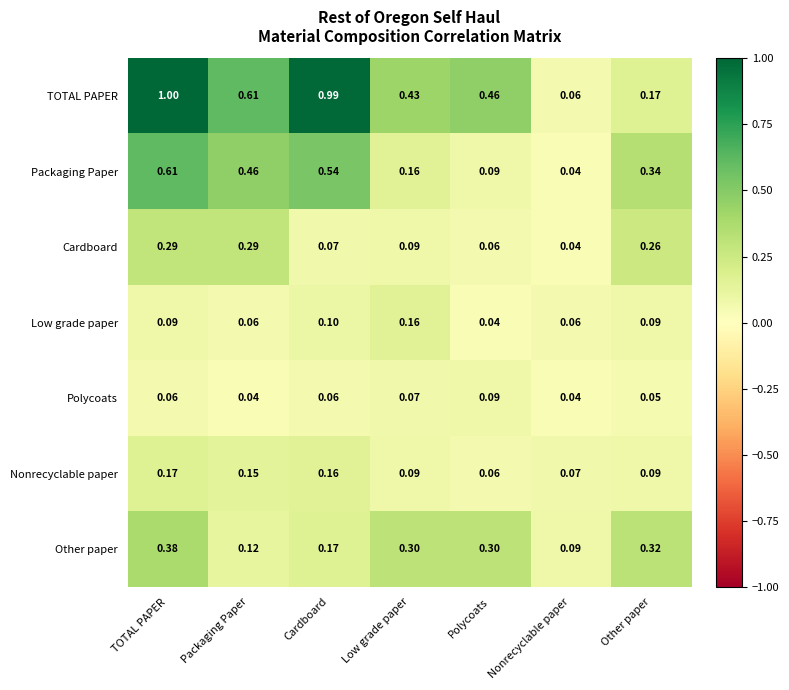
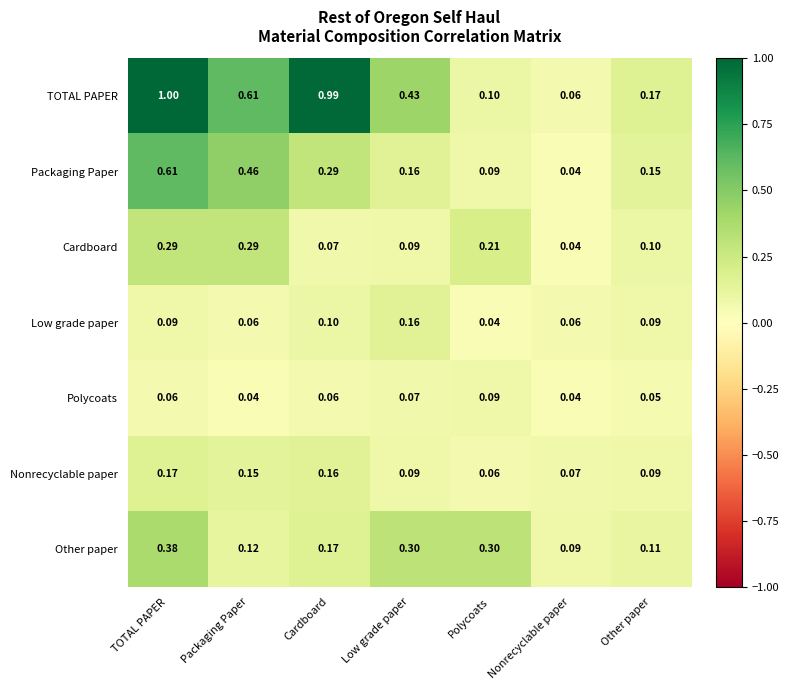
  {
    "TOTAL PAPER": {
      "TOTAL PAPER": 1.00,
      "Packaging Paper": 0.61,
      "Cardboard": 0.99,
      "Low grade paper": 0.43,
-     "Polycoats": 0.46,
+     "Polycoats": 0.10,
      "Nonrecyclable paper": 0.06,
      "Other paper": 0.17
    },
    "Packaging Paper": {
      "TOTAL PAPER": 0.61,
      "Packaging Paper": 0.46,
-     "Cardboard": 0.54,
+     "Cardboard": 0.29,
      "Low grade paper": 0.16,
      "Polycoats": 0.09,
      "Nonrecyclable paper": 0.04,
-     "Other paper": 0.34
+     "Other paper": 0.15
    },
    "Cardboard": {
      "TOTAL PAPER": 0.29,
      "Packaging Paper": 0.29,
      "Cardboard": 0.07,
      "Low grade paper": 0.09,
-     "Polycoats": 0.06,
+     "Polycoats": 0.21,
      "Nonrecyclable paper": 0.04,
-     "Other paper": 0.26
+     "Other paper": 0.10
    },
    "Low grade paper": {
      "TOTAL PAPER": 0.09,
      "Packaging Paper": 0.06,
      "Cardboard": 0.10,
      "Low grade paper": 0.16,
      "Polycoats": 0.04,
      "Nonrecyclable paper": 0.06,
      "Other paper": 0.09
    },
    "Polycoats": {
      "TOTAL PAPER": 0.06,
      "Packaging Paper": 0.04,
      "Cardboard": 0.06,
      "Low grade paper": 0.07,
      "Polycoats": 0.09,
      "Nonrecyclable paper": 0.04,
      "Other paper": 0.05
    },
    "Nonrecyclable paper": {
      "TOTAL PAPER": 0.17,
      "Packaging Paper": 0.15,
      "Cardboard": 0.16,
      "Low grade paper": 0.09,
      "Polycoats": 0.06,
      "Nonrecyclable paper": 0.07,
      "Other paper": 0.09
    },
    "Other paper": {
      "TOTAL PAPER": 0.38,
      "Packaging Paper": 0.12,
      "Cardboard": 0.17,
      "Low grade paper": 0.30,
      "Polycoats": 0.30,
      "Nonrecyclable paper": 0.09,
-     "Other paper": 0.32
+     "Other paper": 0.11
    }
  }
